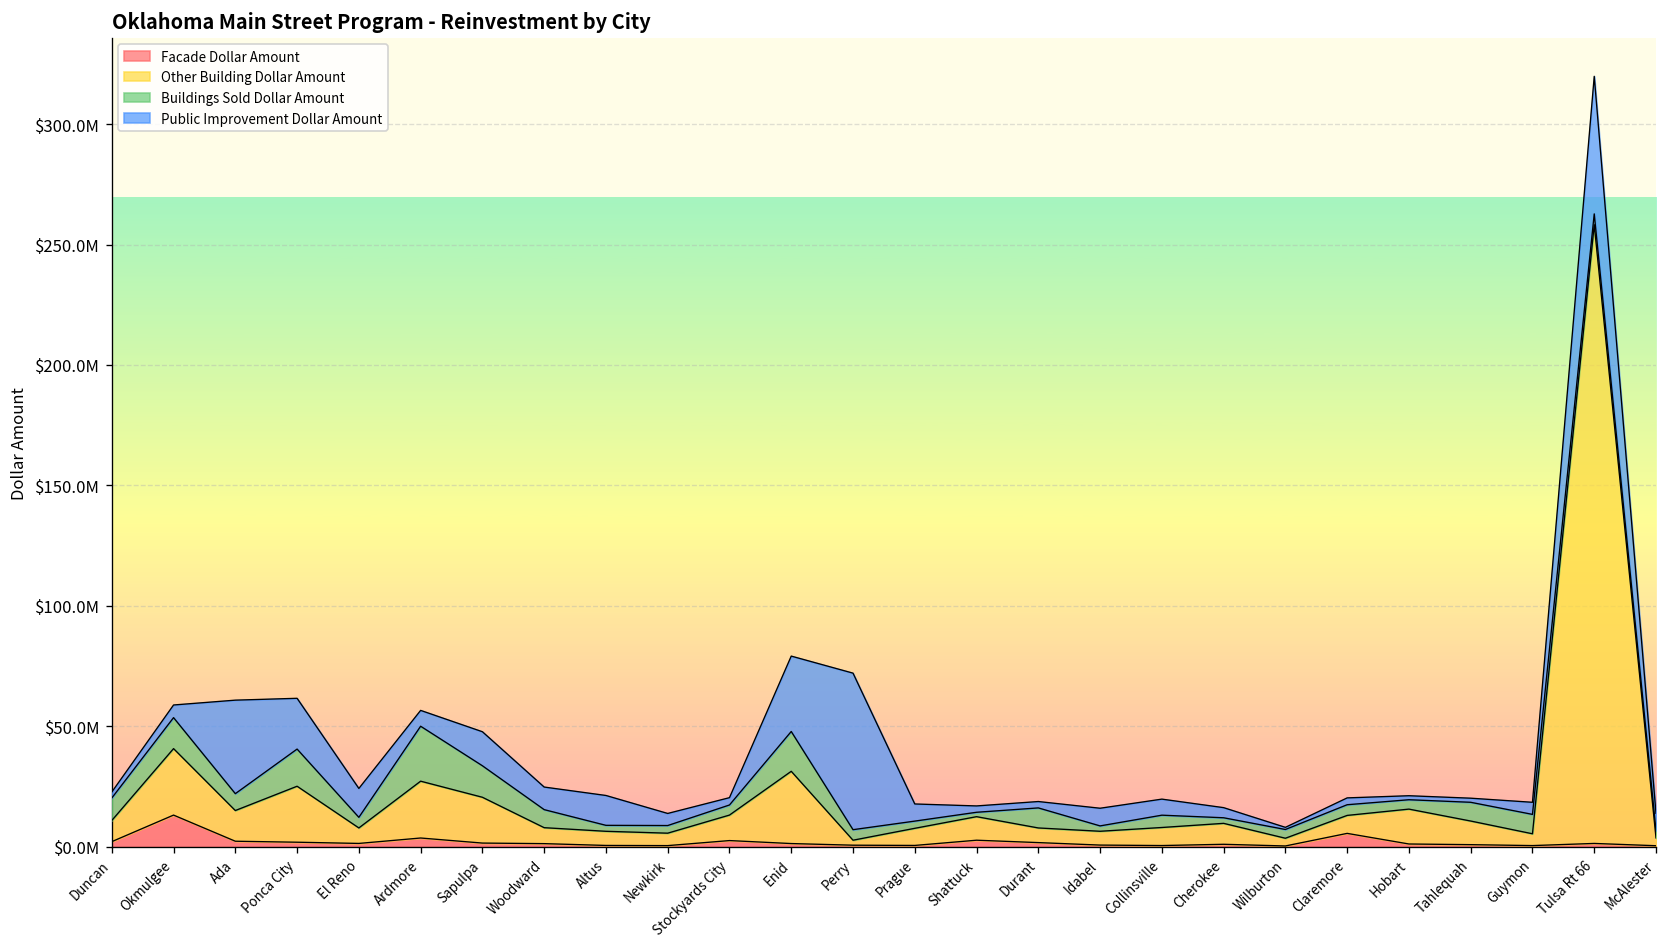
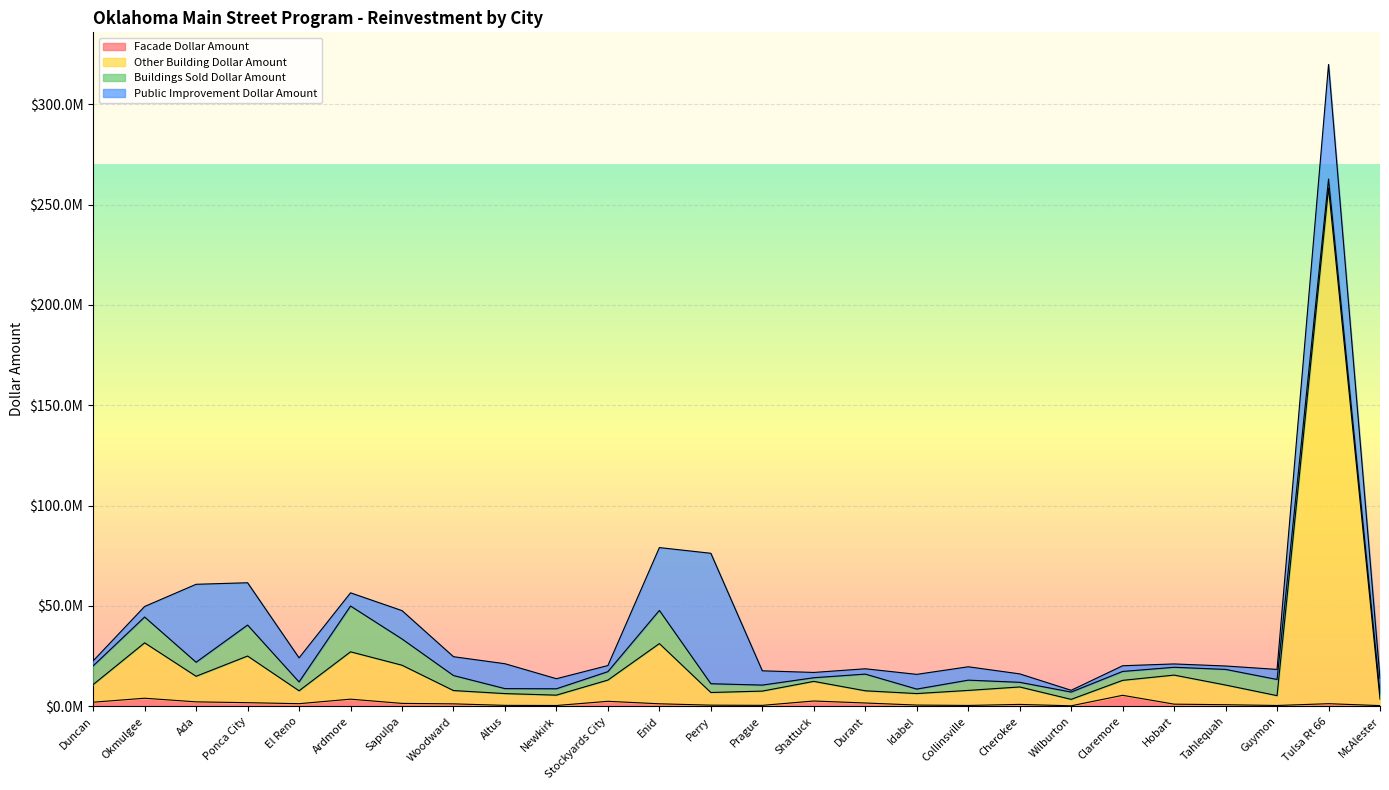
  {
    "Facade Dollar Amount": {
      "Duncan": "$2000000",
-     "Okmulgee": "$13000000",
+     "Okmulgee": "$4000000",
      "Ada": "$2000000",
      "Ponca City": "$2000000",
      "El Reno": "$1000000",
      "Ardmore": "$4000000",
      "Sapulpa": "$1000000",
      "Woodward": "$1000000",
      "Altus": "$0",
      "Newkirk": "$0",
      "Stockyards City": "$2000000",
      "Enid": "$1000000",
      "Perry": "$1000000",
      "Prague": "$0",
      "Shattuck": "$3000000",
      "Durant": "$2000000",
      "Idabel": "$1000000",
      "Collinsville": "$0",
      "Cherokee": "$1000000",
      "Wilburton": "$0",
      "Claremore": "$5000000",
      "Hobart": "$1000000",
      "Tahlequah": "$1000000",
      "Guymon": "$0",
      "Tulsa Rt 66": "$1000000",
      "McAlester": "$0"
    },
    "Other Building Dollar Amount": {
      "Duncan": "$9000000",
      "Okmulgee": "$28000000",
      "Ada": "$13000000",
      "Ponca City": "$23000000",
      "El Reno": "$6000000",
      "Ardmore": "$24000000",
      "Sapulpa": "$19000000",
      "Woodward": "$7000000",
      "Altus": "$6000000",
      "Newkirk": "$5000000",
      "Stockyards City": "$11000000",
      "Enid": "$30000000",
-     "Perry": "$2000000",
+     "Perry": "$6000000",
      "Prague": "$7000000",
      "Shattuck": "$10000000",
      "Durant": "$6000000",
      "Idabel": "$6000000",
      "Collinsville": "$7000000",
      "Cherokee": "$9000000",
      "Wilburton": "$3000000",
      "Claremore": "$7000000",
      "Hobart": "$14000000",
      "Tahlequah": "$10000000",
      "Guymon": "$5000000",
      "Tulsa Rt 66": "$257000000",
      "McAlester": "$3000000"
    },
    "Buildings Sold Dollar Amount": {
      "Duncan": "$9000000",
      "Okmulgee": "$13000000",
      "Ada": "$7000000",
      "Ponca City": "$15000000",
      "El Reno": "$4000000",
      "Ardmore": "$23000000",
      "Sapulpa": "$13000000",
      "Woodward": "$7000000",
      "Altus": "$2000000",
      "Newkirk": "$3000000",
      "Stockyards City": "$4000000",
      "Enid": "$17000000",
      "Perry": "$4000000",
      "Prague": "$3000000",
      "Shattuck": "$2000000",
      "Durant": "$8000000",
      "Idabel": "$2000000",
      "Collinsville": "$5000000",
      "Cherokee": "$2000000",
      "Claremore": "$4000000",
      "Hobart": "$4000000",
      "Tahlequah": "$8000000",
      "Guymon": "$8000000",
      "Tulsa Rt 66": "$4000000",
      "McAlester": "$3000000"
    },
    "Public Improvement Dollar Amount": {
      "Duncan": "$2000000",
      "Okmulgee": "$5000000",
      "Ada": "$39000000",
      "Ponca City": "$21000000",
      "El Reno": "$12000000",
      "Ardmore": "$7000000",
      "Sapulpa": "$14000000",
      "Woodward": "$9000000",
      "Altus": "$12000000",
      "Newkirk": "$5000000",
      "Stockyards City": "$3000000",
      "Enid": "$31000000",
      "Perry": "$65000000",
      "Prague": "$7000000",
      "Shattuck": "$3000000",
      "Durant": "$3000000",
      "Idabel": "$7000000",
      "Collinsville": "$7000000",
      "Cherokee": "$4000000",
      "Claremore": "$3000000",
      "Hobart": "$2000000",
      "Tahlequah": "$2000000",
      "Guymon": "$5000000",
      "Tulsa Rt 66": "$57000000",
      "McAlester": "$7000000"
    }
  }
